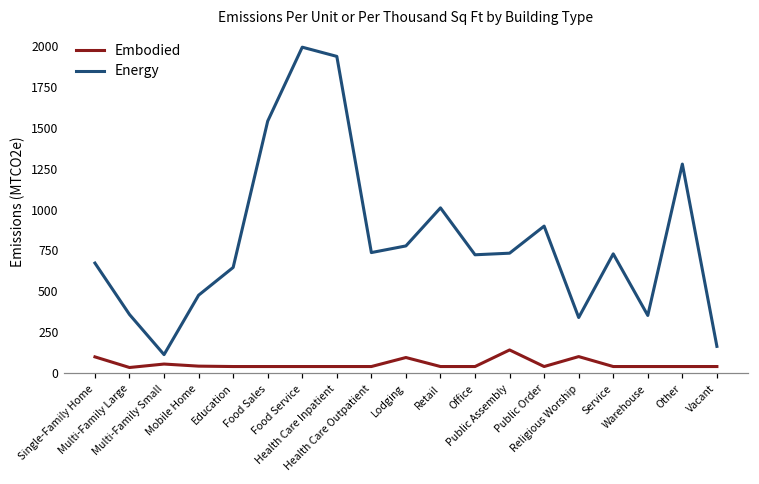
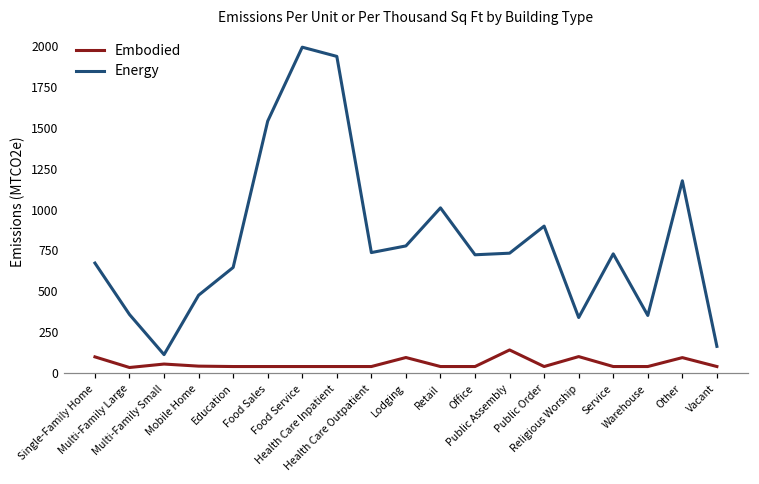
  {
    "Embodied": {
      "Single-Family Home": 100,
      "Multi-Family Large": 30,
      "Multi-Family Small": 50,
      "Mobile Home": 40,
      "Education": 40,
      "Food Sales": 40,
      "Food Service": 40,
      "Health Care Inpatient": 40,
      "Health Care Outpatient": 40,
      "Lodging": 90,
      "Retail": 40,
      "Office": 40,
      "Public Assembly": 140,
      "Public Order": 40,
      "Religious Worship": 100,
      "Service": 40,
      "Warehouse": 40,
-     "Other": 40,
+     "Other": 90,
      "Vacant": 40
    },
    "Energy": {
      "Single-Family Home": 670,
      "Multi-Family Large": 360,
      "Multi-Family Small": 110,
      "Mobile Home": 480,
      "Education": 650,
      "Food Sales": 1540,
      "Food Service": 1990,
      "Health Care Inpatient": 1940,
      "Health Care Outpatient": 740,
      "Lodging": 780,
      "Retail": 1010,
      "Office": 720,
      "Public Assembly": 730,
      "Public Order": 900,
      "Religious Worship": 340,
      "Service": 730,
      "Warehouse": 350,
-     "Other": 1280,
+     "Other": 1180,
      "Vacant": 160
    }
  }
